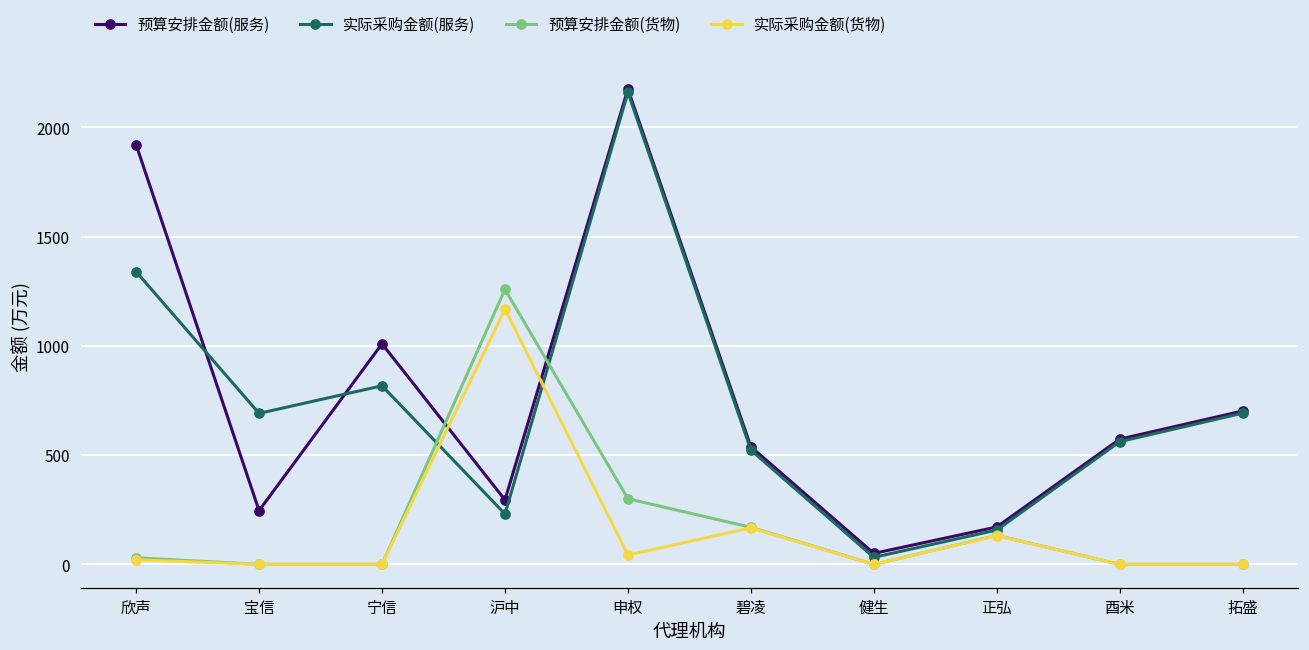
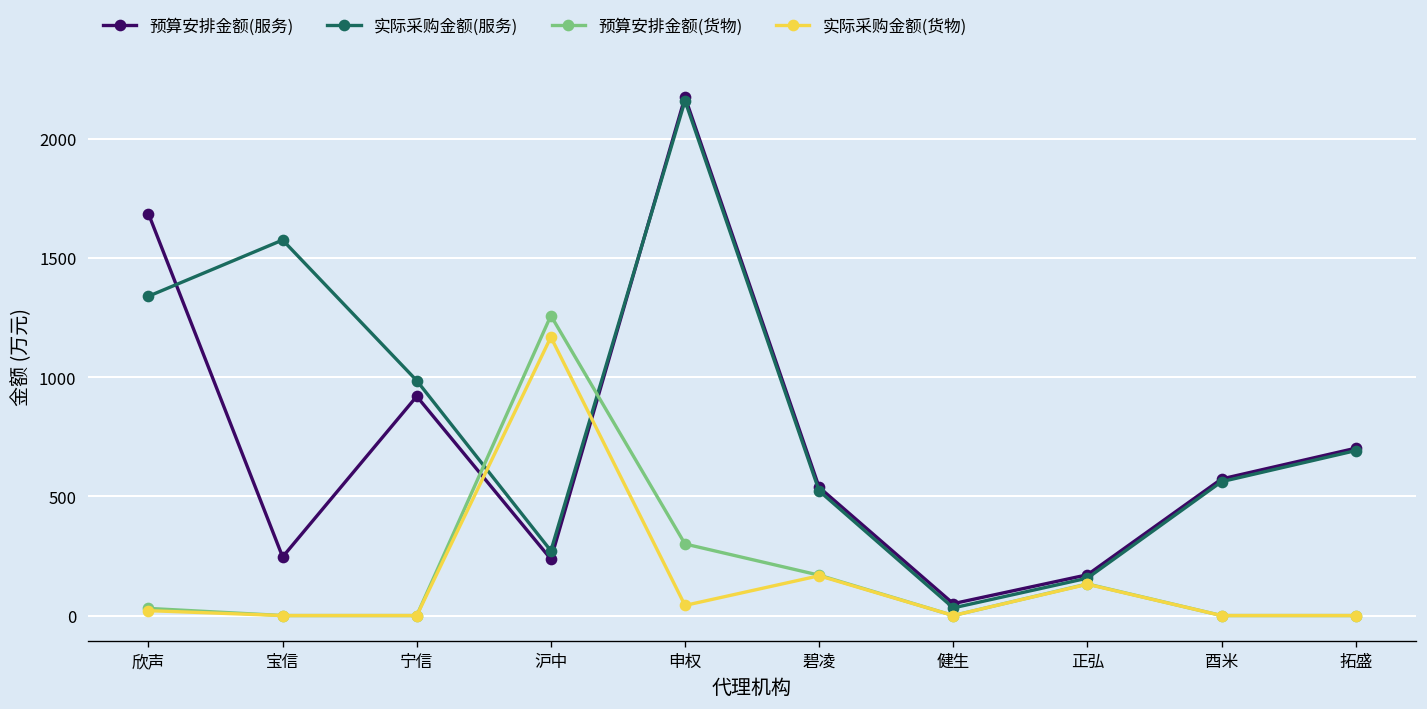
  {
    "预算安排金额(服务)": {
-     "欣声": 1920,
+     "欣声": 1690,
      "宝信": 250,
-     "宁信": 1010,
-     "沪中": 300,
+     "宁信": 920,
+     "沪中": 240,
      "申权": 2180,
      "碧凌": 540,
      "健生": 50,
      "正弘": 170
    },
    "实际采购金额(服务)": {
      "欣声": 1340,
-     "宝信": 690,
-     "宁信": 820,
-     "沪中": 230,
+     "宝信": 1580,
+     "宁信": 990,
+     "沪中": 270,
      "申权": 2160,
      "碧凌": 520,
      "健生": 30,
      "正弘": 160
    },
    "预算安排金额(货物)": {
      "沪中": 1260,
      "申权": 300
    },
    "实际采购金额(货物)": {
      "沪中": 1170,
      "申权": 40
    }
  }
